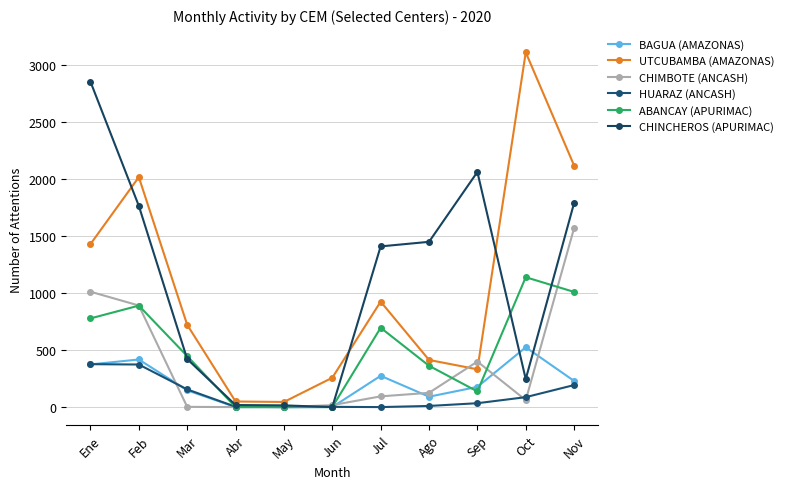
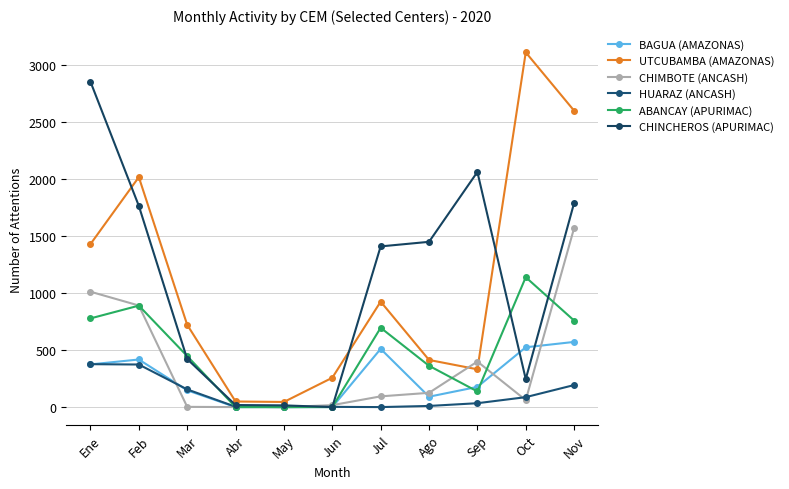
  {
    "BAGUA (AMAZONAS)": {
      "Feb": 420,
-     "Jul": 270,
+     "Jul": 510,
      "Ago": 90,
      "Sep": 180,
      "Oct": 520,
-     "Nov": 230
+     "Nov": 570
    },
    "UTCUBAMBA (AMAZONAS)": {
      "Ene": 1430,
      "Feb": 2020,
      "Mar": 720,
      "Abr": 50,
      "May": 50,
      "Jun": 260,
      "Jul": 920,
      "Ago": 410,
      "Sep": 330,
      "Oct": 3110,
-     "Nov": 2120
+     "Nov": 2600
    },
    "CHIMBOTE (ANCASH)": {
      "Ene": 1010,
      "Mar": 0,
      "Jul": 90,
      "Ago": 130,
      "Sep": 400,
      "Oct": 60,
      "Nov": 1570
    },
    "ABANCAY (APURIMAC)": {
      "Ene": 780,
      "Mar": 450,
      "Jul": 700,
      "Ago": 360,
      "Sep": 140,
      "Oct": 1140,
-     "Nov": 1010
+     "Nov": 760
    }
  }
